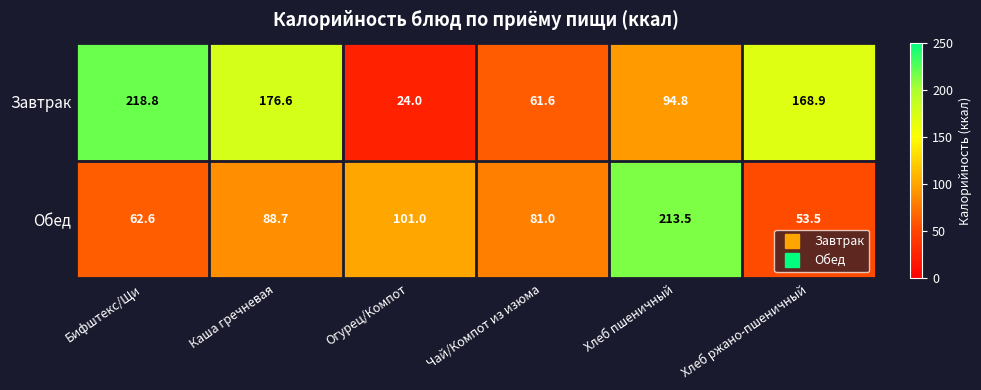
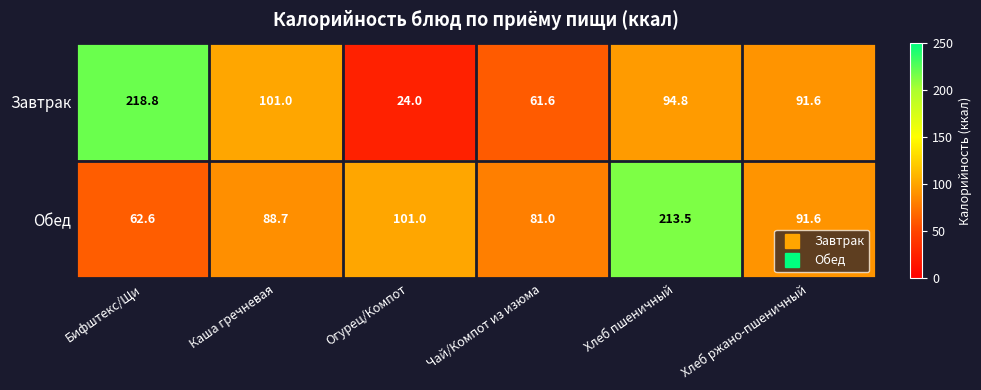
  {
    "Завтрак": {
      "Бифштекс/Щи": 218.8,
-     "Каша гречневая": 176.6,
+     "Каша гречневая": 101.0,
      "Огурец/Компот": 24.0,
      "Чай/Компот из изюма": 61.6,
      "Хлеб пшеничный": 94.8,
-     "Хлеб ржано-пшеничный": 168.9
+     "Хлеб ржано-пшеничный": 91.6
    },
    "Обед": {
      "Бифштекс/Щи": 62.6,
      "Каша гречневая": 88.7,
      "Огурец/Компот": 101.0,
      "Чай/Компот из изюма": 81.0,
      "Хлеб пшеничный": 213.5,
-     "Хлеб ржано-пшеничный": 53.5
+     "Хлеб ржано-пшеничный": 91.6
    }
  }
